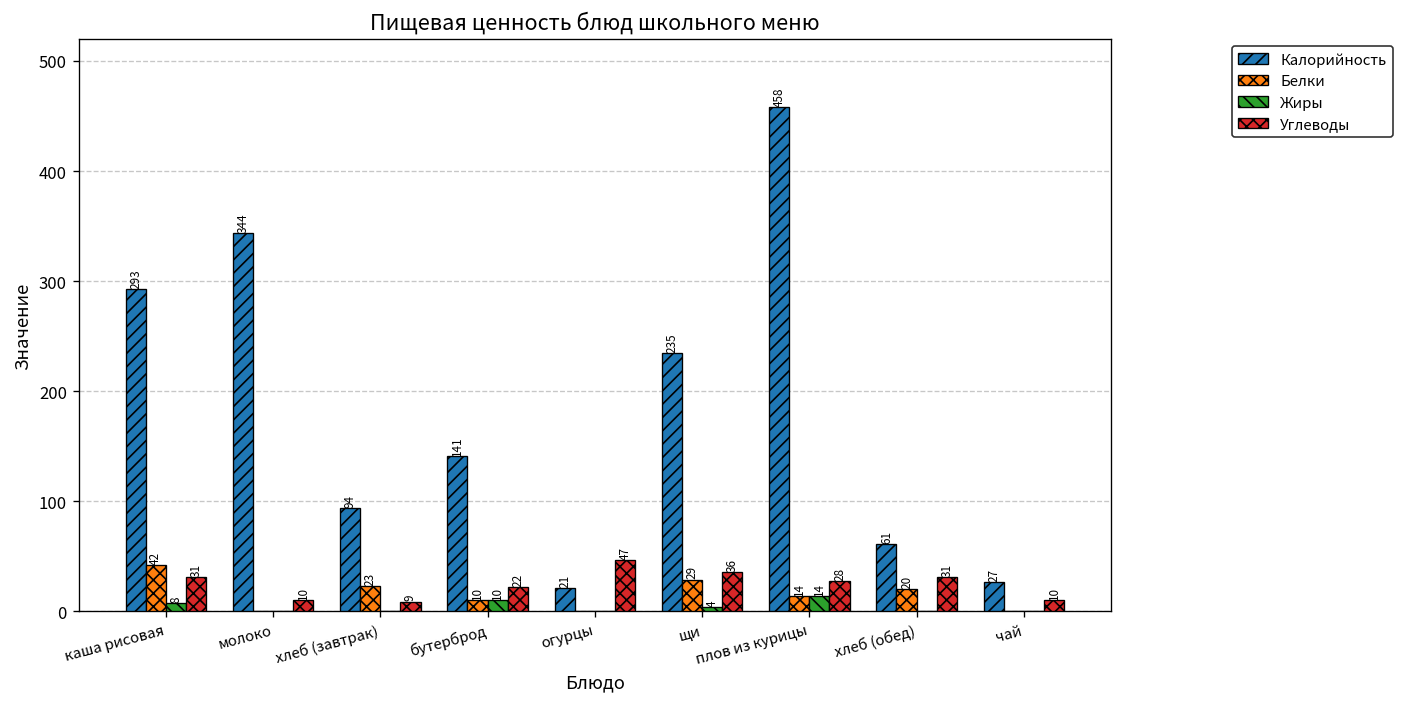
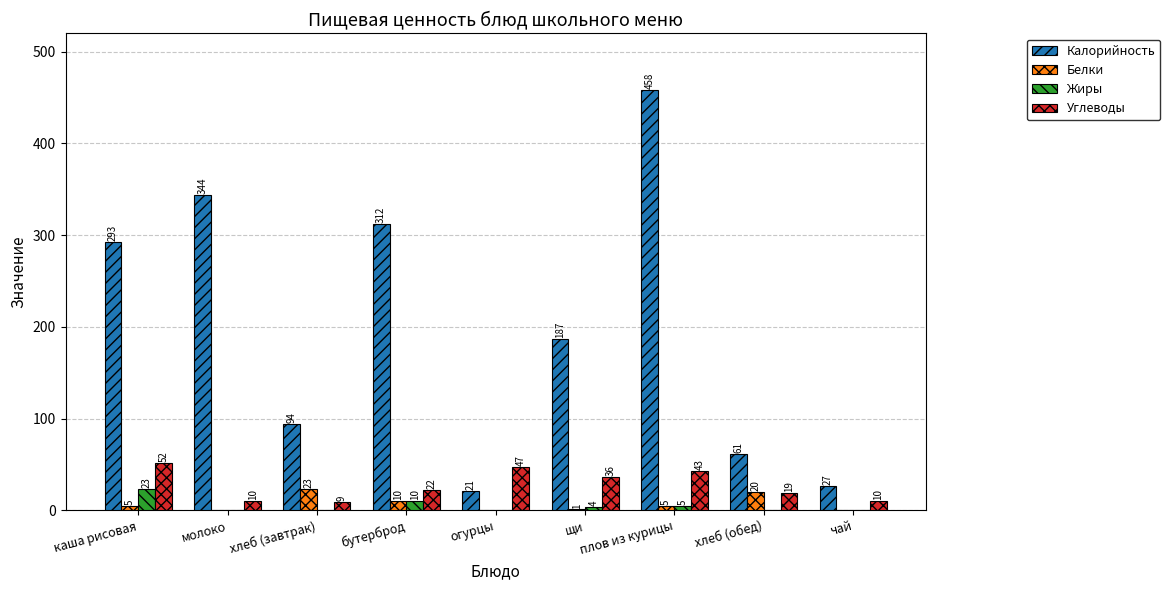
  {
    "Калорийность": {
      "каша рисовая": 293,
      "молоко": 344,
      "хлеб (завтрак)": 94,
-     "бутерброд": 141,
+     "бутерброд": 312,
      "огурцы": 21,
-     "щи": 235,
+     "щи": 187,
      "плов из курицы": 458,
      "хлеб (обед)": 61,
      "чай": 27
    },
    "Белки": {
-     "каша рисовая": 42,
+     "каша рисовая": 5,
      "хлеб (завтрак)": 23,
      "бутерброд": 10,
-     "щи": 29,
-     "плов из курицы": 14,
+     "щи": 1,
+     "плов из курицы": 5,
      "хлеб (обед)": 20
    },
    "Жиры": {
-     "каша рисовая": 8,
+     "каша рисовая": 23,
      "бутерброд": 10,
      "щи": 4,
-     "плов из курицы": 14
+     "плов из курицы": 5
    },
    "Углеводы": {
-     "каша рисовая": 31,
+     "каша рисовая": 52,
      "молоко": 10,
      "хлеб (завтрак)": 9,
      "бутерброд": 22,
      "огурцы": 47,
      "щи": 36,
-     "плов из курицы": 28,
-     "хлеб (обед)": 31,
+     "плов из курицы": 43,
+     "хлеб (обед)": 19,
      "чай": 10
    }
  }
